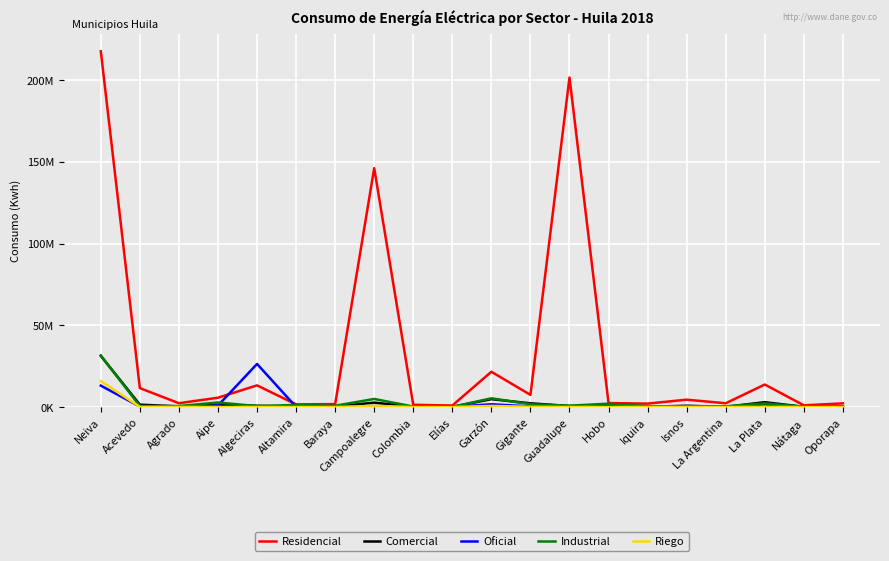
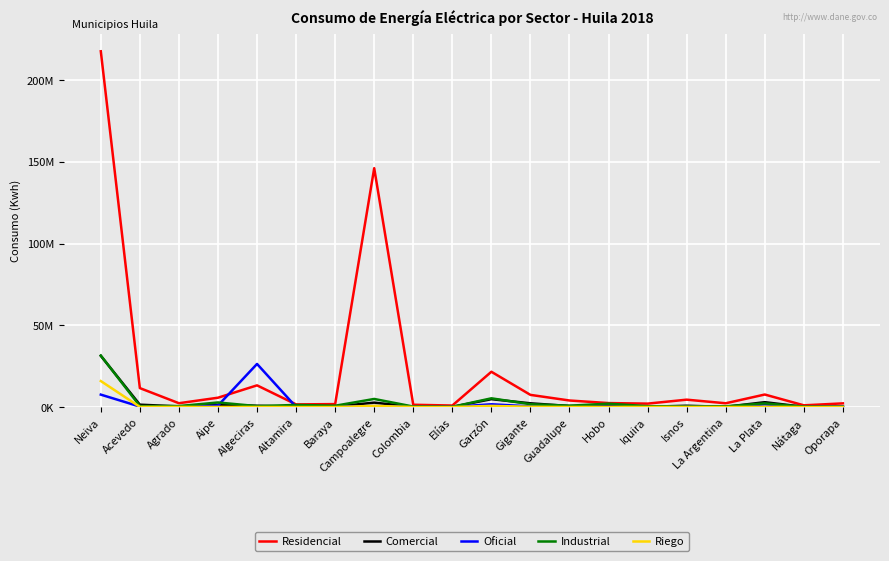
  {
    "Residencial": {
      "Neiva": 218000000,
      "Acevedo": 12000000,
      "Agrado": 2000000,
      "Aipe": 6000000,
      "Algeciras": 13000000,
      "Campoalegre": 146000000,
      "Garzón": 22000000,
      "Gigante": 7000000,
-     "Guadalupe": 202000000,
+     "Guadalupe": 4000000,
      "Iquira": 2000000,
      "Isnos": 5000000,
      "La Argentina": 2000000,
-     "La Plata": 14000000,
+     "La Plata": 8000000,
      "Oporapa": 2000000
    },
    "Comercial": {
      "Campoalegre": 3000000
    },
    "Oficial": {
-     "Neiva": 13000000,
+     "Neiva": 8000000,
      "Algeciras": 26000000
    },
    "Industrial": {
      "Campoalegre": 5000000
    },
    "Riego": {
      "Neiva": 16000000
    }
  }
